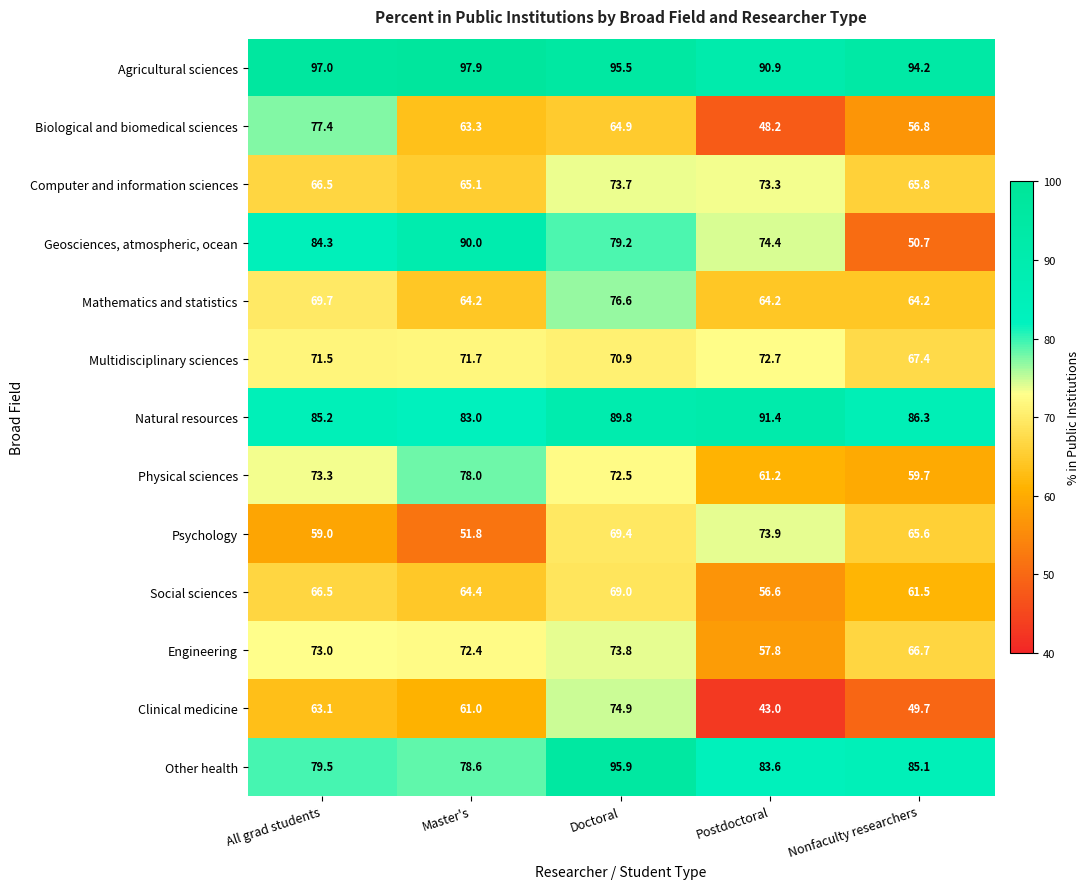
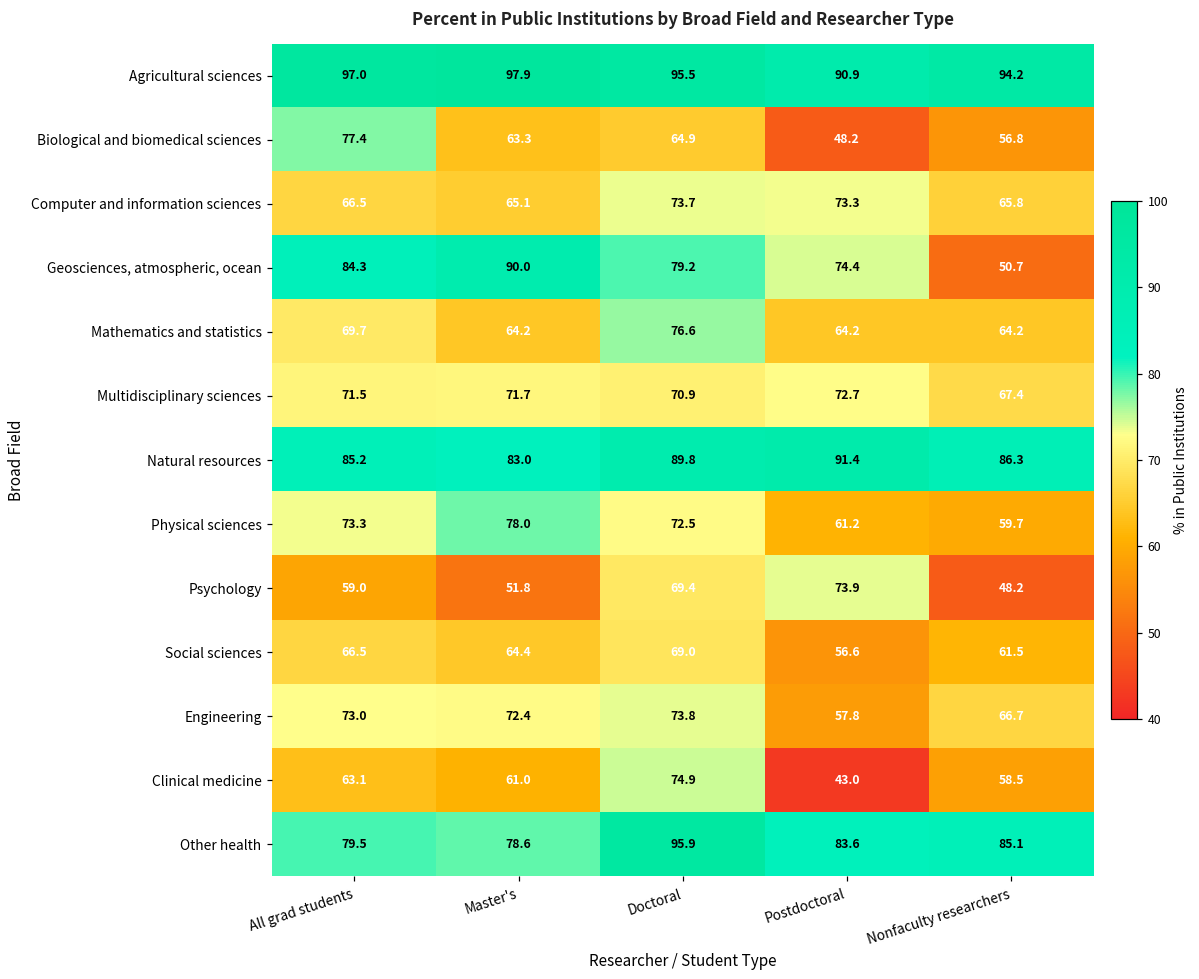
  {
    "Agricultural sciences": {
      "All grad students": 97.0,
      "Master's": 97.9,
      "Doctoral": 95.5,
      "Postdoctoral": 90.9,
      "Nonfaculty researchers": 94.2
    },
    "Biological and biomedical sciences": {
      "All grad students": 77.4,
      "Master's": 63.3,
      "Doctoral": 64.9,
      "Postdoctoral": 48.2,
      "Nonfaculty researchers": 56.8
    },
    "Computer and information sciences": {
      "All grad students": 66.5,
      "Master's": 65.1,
      "Doctoral": 73.7,
      "Postdoctoral": 73.3,
      "Nonfaculty researchers": 65.8
    },
    "Geosciences, atmospheric, ocean": {
      "All grad students": 84.3,
      "Master's": 90.0,
      "Doctoral": 79.2,
      "Postdoctoral": 74.4,
      "Nonfaculty researchers": 50.7
    },
    "Mathematics and statistics": {
      "All grad students": 69.7,
      "Master's": 64.2,
      "Doctoral": 76.6,
      "Postdoctoral": 64.2,
      "Nonfaculty researchers": 64.2
    },
    "Multidisciplinary sciences": {
      "All grad students": 71.5,
      "Master's": 71.7,
      "Doctoral": 70.9,
      "Postdoctoral": 72.7,
      "Nonfaculty researchers": 67.4
    },
    "Natural resources": {
      "All grad students": 85.2,
      "Master's": 83.0,
      "Doctoral": 89.8,
      "Postdoctoral": 91.4,
      "Nonfaculty researchers": 86.3
    },
    "Physical sciences": {
      "All grad students": 73.3,
      "Master's": 78.0,
      "Doctoral": 72.5,
      "Postdoctoral": 61.2,
      "Nonfaculty researchers": 59.7
    },
    "Psychology": {
      "All grad students": 59.0,
      "Master's": 51.8,
      "Doctoral": 69.4,
      "Postdoctoral": 73.9,
-     "Nonfaculty researchers": 65.6
+     "Nonfaculty researchers": 48.2
    },
    "Social sciences": {
      "All grad students": 66.5,
      "Master's": 64.4,
      "Doctoral": 69.0,
      "Postdoctoral": 56.6,
      "Nonfaculty researchers": 61.5
    },
    "Engineering": {
      "All grad students": 73.0,
      "Master's": 72.4,
      "Doctoral": 73.8,
      "Postdoctoral": 57.8,
      "Nonfaculty researchers": 66.7
    },
    "Clinical medicine": {
      "All grad students": 63.1,
      "Master's": 61.0,
      "Doctoral": 74.9,
      "Postdoctoral": 43.0,
-     "Nonfaculty researchers": 49.7
+     "Nonfaculty researchers": 58.5
    },
    "Other health": {
      "All grad students": 79.5,
      "Master's": 78.6,
      "Doctoral": 95.9,
      "Postdoctoral": 83.6,
      "Nonfaculty researchers": 85.1
    }
  }
